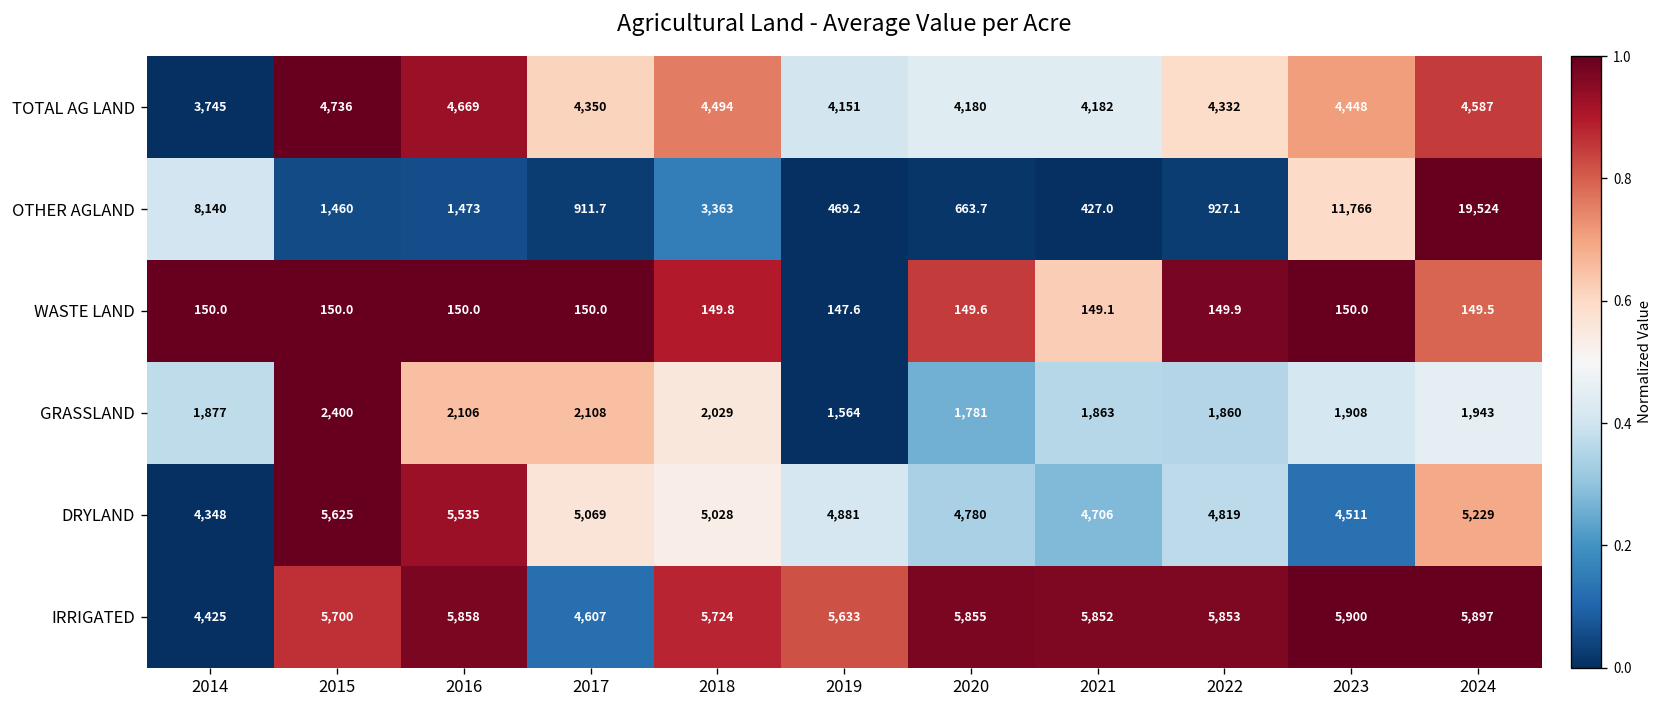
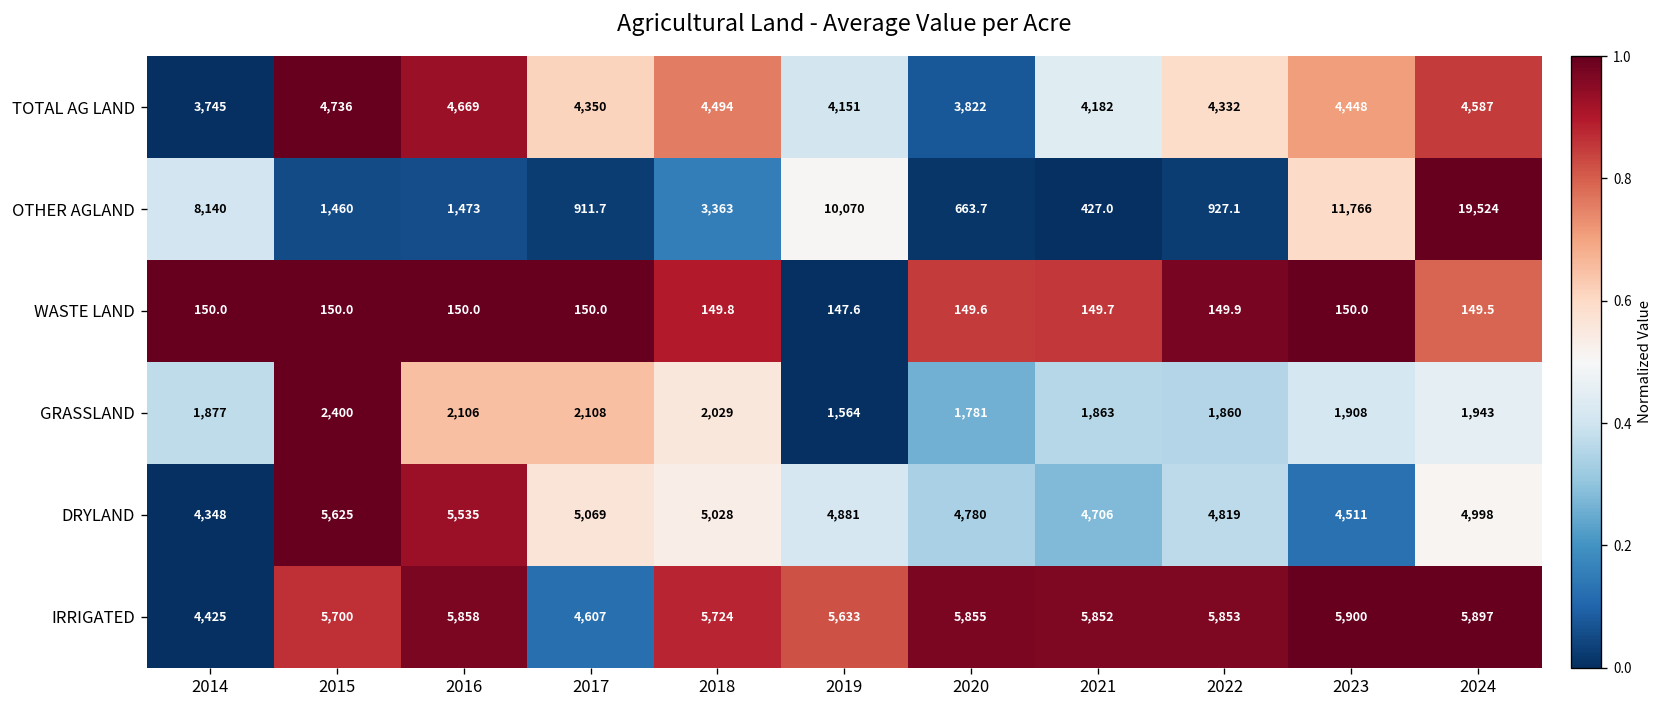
  {
    "TOTAL AG LAND": {
      "2014": "3,745",
      "2015": "4,736",
      "2016": "4,669",
      "2017": "4,350",
      "2018": "4,494",
      "2019": "4,151",
-     "2020": "4,180",
+     "2020": "3,822",
      "2021": "4,182",
      "2022": "4,332",
      "2023": "4,448",
      "2024": "4,587"
    },
    "OTHER AGLAND": {
      "2014": "8,140",
      "2015": "1,460",
      "2016": "1,473",
      "2017": "911.7",
      "2018": "3,363",
-     "2019": "469.2",
+     "2019": "10,070",
      "2020": "663.7",
      "2021": "427.0",
      "2022": "927.1",
      "2023": "11,766",
      "2024": "19,524"
    },
    "WASTE LAND": {
      "2014": "150.0",
      "2015": "150.0",
      "2016": "150.0",
      "2017": "150.0",
      "2018": "149.8",
      "2019": "147.6",
      "2020": "149.6",
-     "2021": "149.1",
+     "2021": "149.7",
      "2022": "149.9",
      "2023": "150.0",
      "2024": "149.5"
    },
    "GRASSLAND": {
      "2014": "1,877",
      "2015": "2,400",
      "2016": "2,106",
      "2017": "2,108",
      "2018": "2,029",
      "2019": "1,564",
      "2020": "1,781",
      "2021": "1,863",
      "2022": "1,860",
      "2023": "1,908",
      "2024": "1,943"
    },
    "DRYLAND": {
      "2014": "4,348",
      "2015": "5,625",
      "2016": "5,535",
      "2017": "5,069",
      "2018": "5,028",
      "2019": "4,881",
      "2020": "4,780",
      "2021": "4,706",
      "2022": "4,819",
      "2023": "4,511",
-     "2024": "5,229"
+     "2024": "4,998"
    },
    "IRRIGATED": {
      "2014": "4,425",
      "2015": "5,700",
      "2016": "5,858",
      "2017": "4,607",
      "2018": "5,724",
      "2019": "5,633",
      "2020": "5,855",
      "2021": "5,852",
      "2022": "5,853",
      "2023": "5,900",
      "2024": "5,897"
    }
  }
